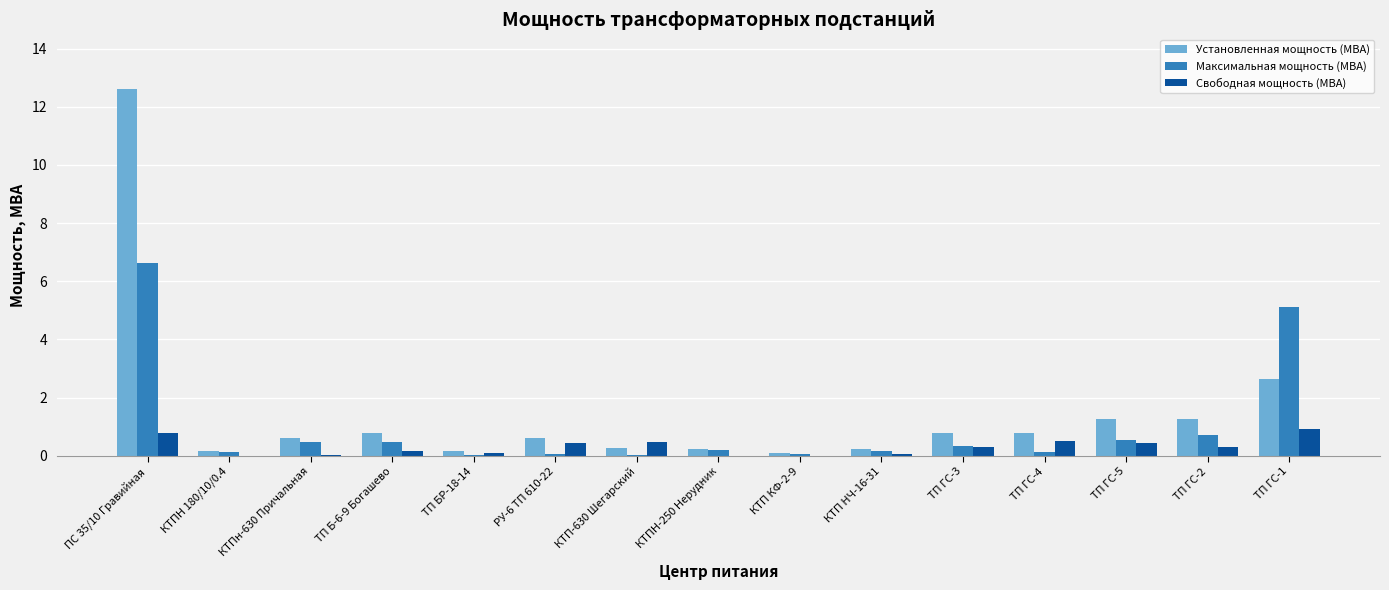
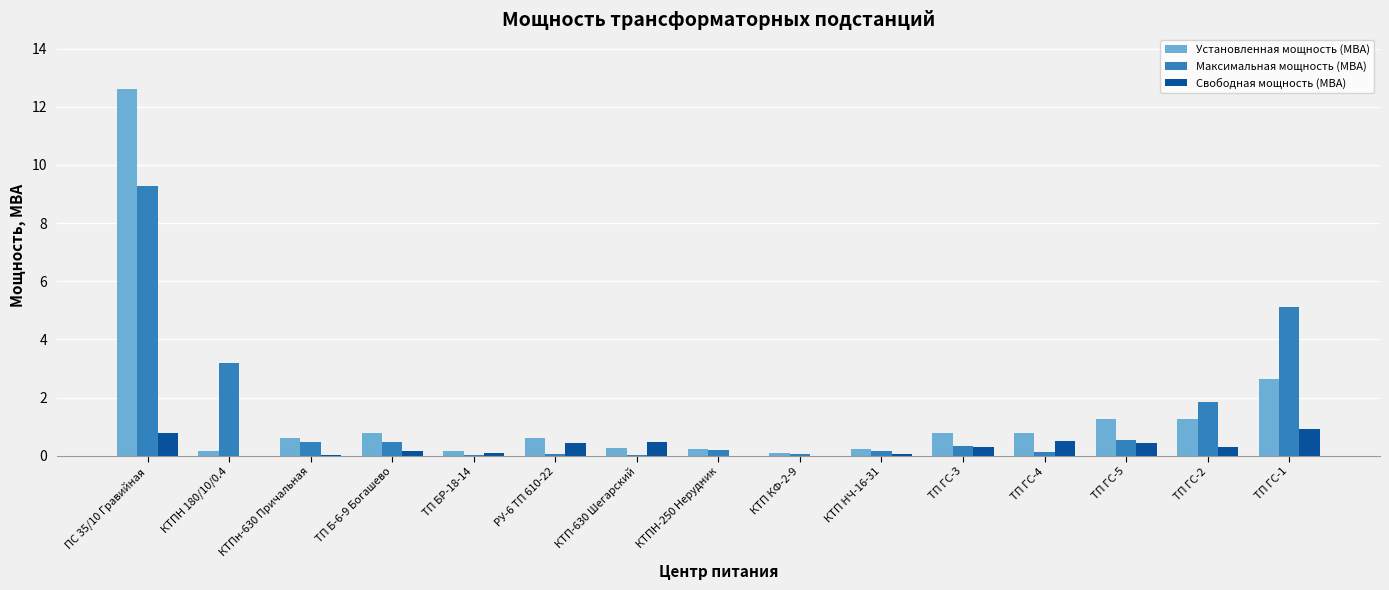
  {
    "Установленная мощность (МВА)": {
      "ПС 35/10 Гравийная": 12.6,
      "КТПН 180/10/0.4": 0.2,
      "КТПн-630 Причальная": 0.6,
      "ТП Б-6-9 Богашево": 0.8,
      "ТП БР-18-14": 0.2,
      "РУ-6 ТП 610-22": 0.6,
      "КТП-630 Шегарский": 0.3,
      "КТПН-250 Нерудник": 0.3,
      "КТП КФ-2-9": 0.1,
      "КТП НЧ-16-31": 0.3,
      "ТП ГС-3": 0.8,
      "ТП ГС-4": 0.8,
      "ТП ГС-5": 1.3,
      "ТП ГС-2": 1.3,
      "ТП ГС-1": 2.6
    },
    "Максимальная мощность (МВА)": {
-     "ПС 35/10 Гравийная": 6.6,
-     "КТПН 180/10/0.4": 0.1,
+     "ПС 35/10 Гравийная": 9.3,
+     "КТПН 180/10/0.4": 3.2,
      "КТПн-630 Причальная": 0.5,
      "ТП Б-6-9 Богашево": 0.5,
      "КТПН-250 Нерудник": 0.2,
      "КТП НЧ-16-31": 0.2,
      "ТП ГС-3": 0.3,
      "ТП ГС-4": 0.1,
      "ТП ГС-5": 0.6,
-     "ТП ГС-2": 0.7,
+     "ТП ГС-2": 1.8,
      "ТП ГС-1": 5.1
    },
    "Свободная мощность (МВА)": {
      "ПС 35/10 Гравийная": 0.8,
      "КТПН 180/10/0.4": 0.0,
      "ТП Б-6-9 Богашево": 0.2,
      "ТП БР-18-14": 0.1,
      "РУ-6 ТП 610-22": 0.5,
      "КТП-630 Шегарский": 0.5,
      "КТПН-250 Нерудник": 0.0,
      "КТП КФ-2-9": 0.0,
      "ТП ГС-3": 0.3,
      "ТП ГС-4": 0.5,
      "ТП ГС-5": 0.5,
      "ТП ГС-2": 0.3,
      "ТП ГС-1": 0.9
    }
  }
